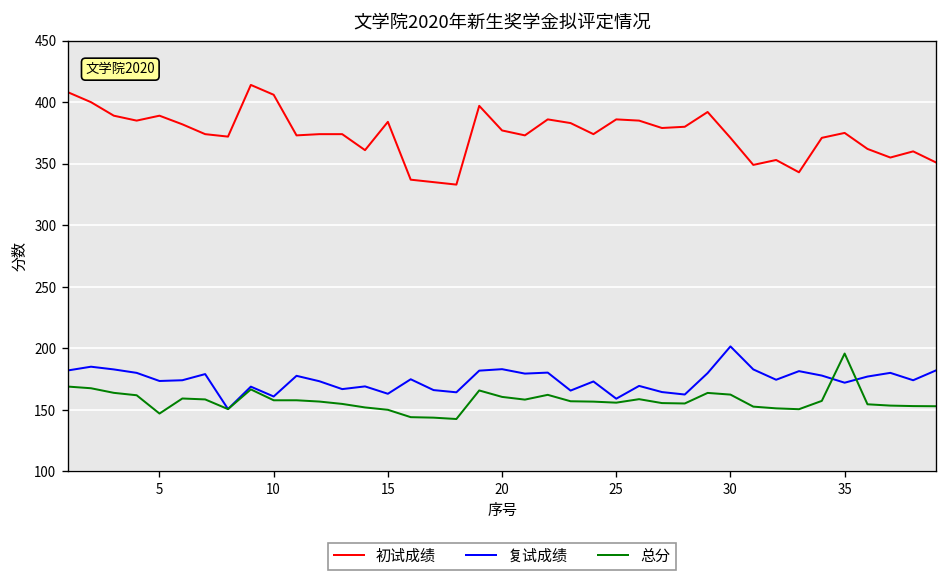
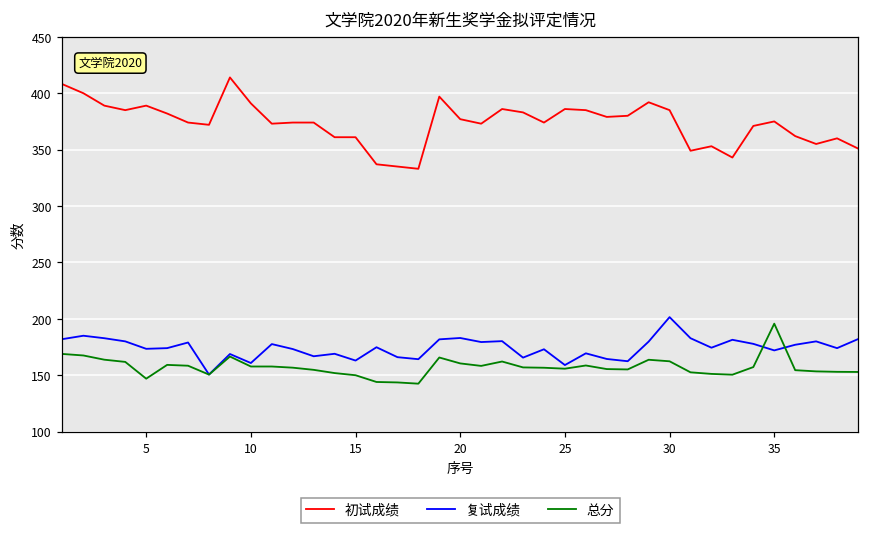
  {
    "初试成绩": {
      "5": 389,
-     "10": 406,
-     "15": 384,
+     "10": 391,
+     "15": 361,
      "20": 377,
      "25": 386,
-     "30": 371,
+     "30": 385,
      "35": 375
    },
    "复试成绩": {
      "5": 173,
      "10": 161,
      "15": 163,
      "20": 183,
      "25": 159,
      "30": 202,
      "35": 172
    },
    "总分": {
      "5": 147,
      "10": 158,
      "15": 150,
      "20": 160,
      "25": 156,
      "30": 162,
      "35": 196
    }
  }
